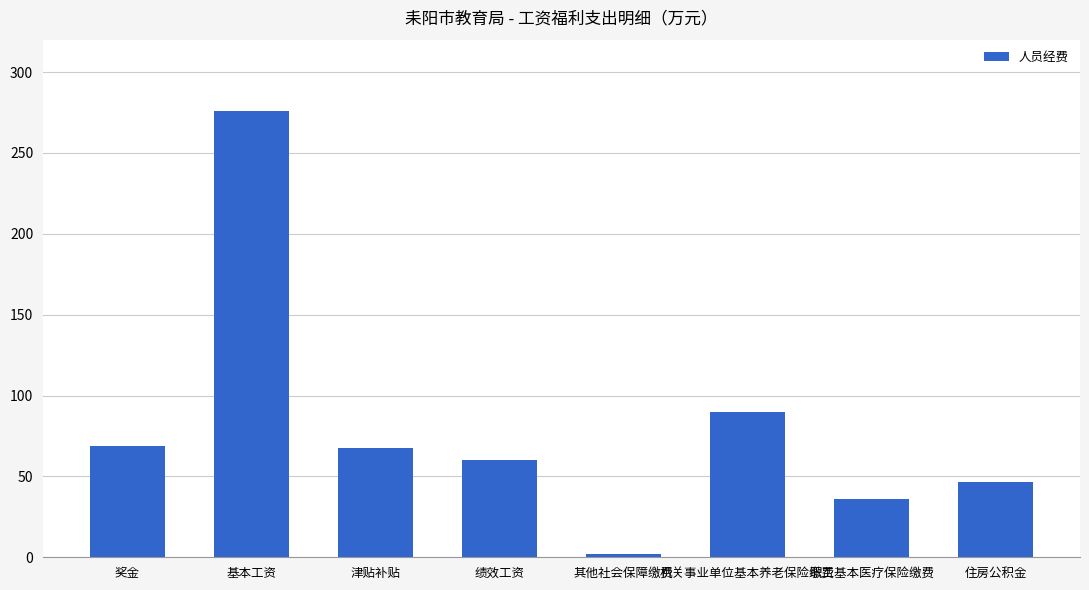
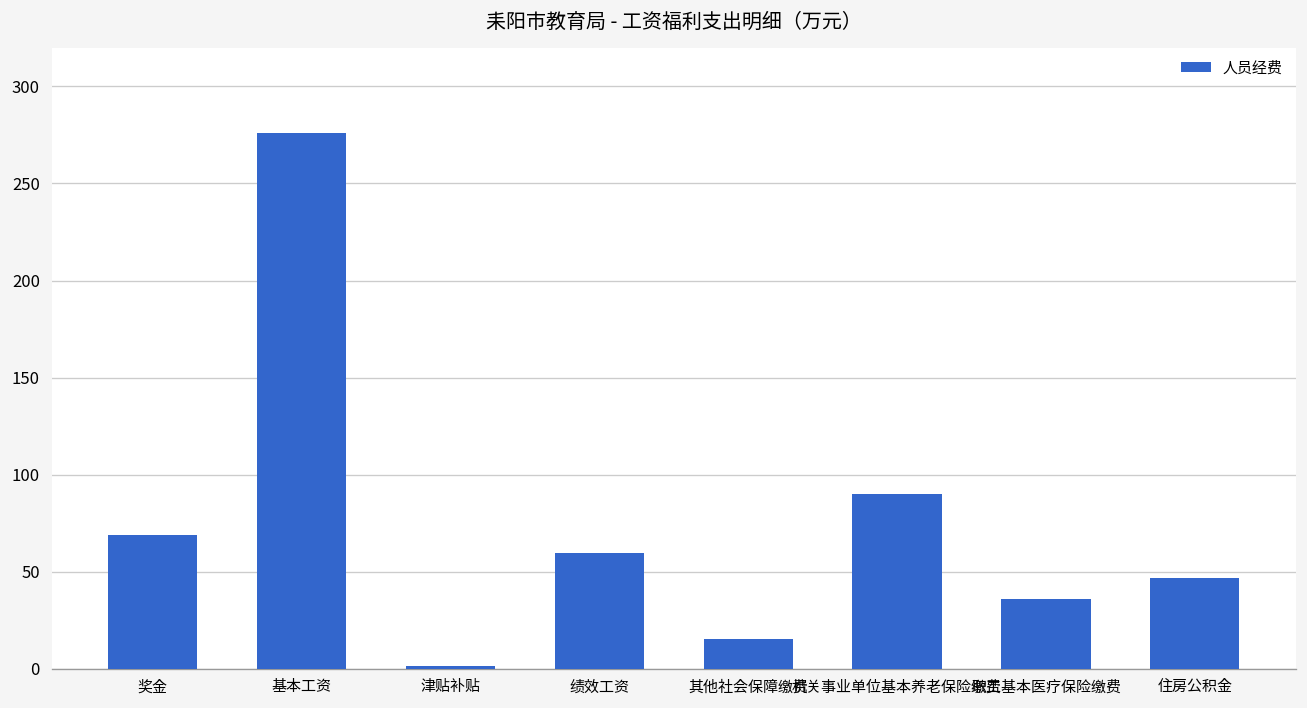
  {
    "奖金": 69,
    "基本工资": 276,
-   "津贴补贴": 67,
+   "津贴补贴": 1,
    "绩效工资": 60,
-   "其他社会保障缴费": 2,
+   "其他社会保障缴费": 15,
    "机关事业单位基本养老保险缴费": 90,
    "住房公积金": 47
  }
